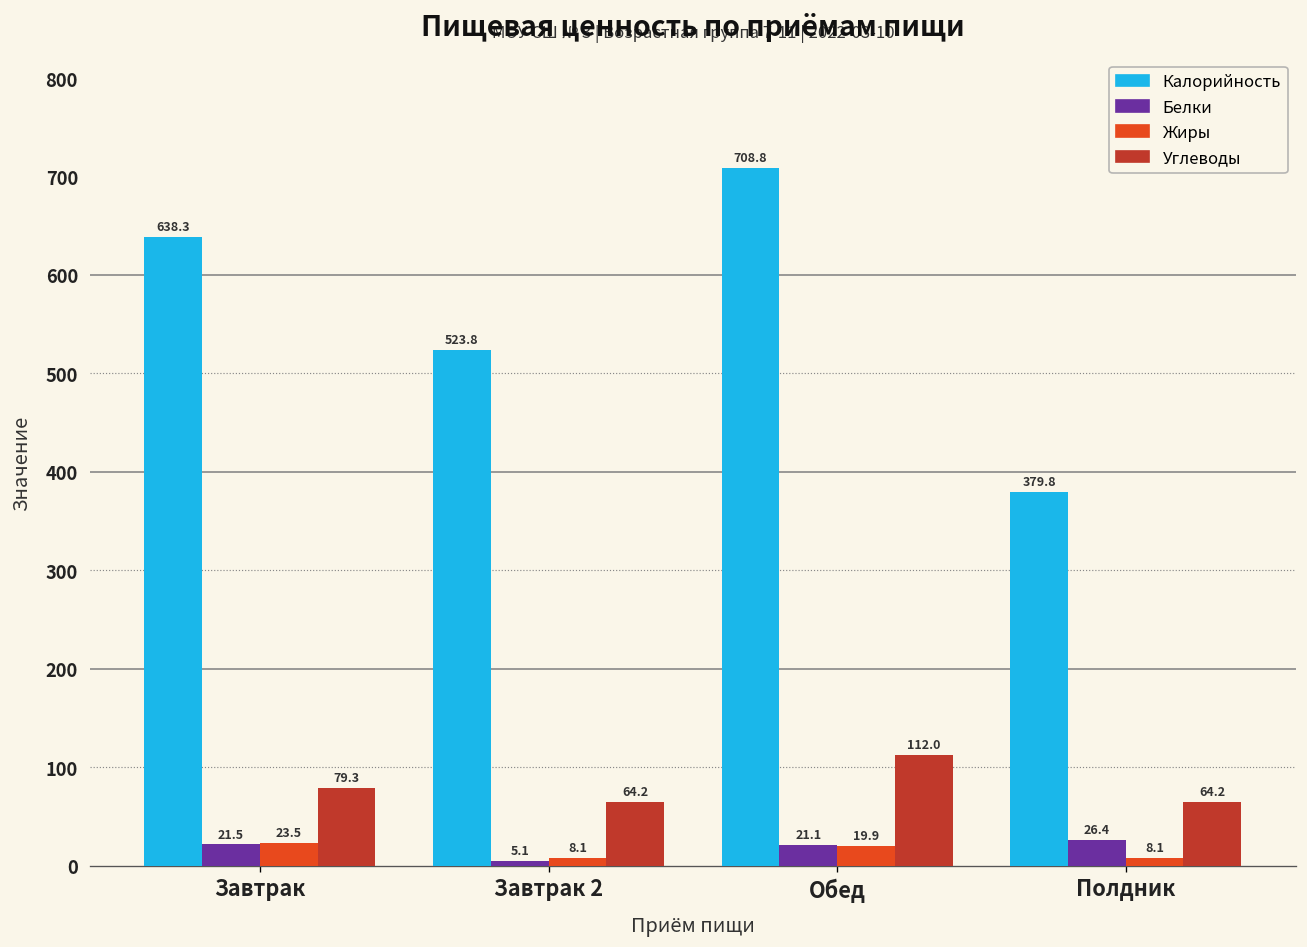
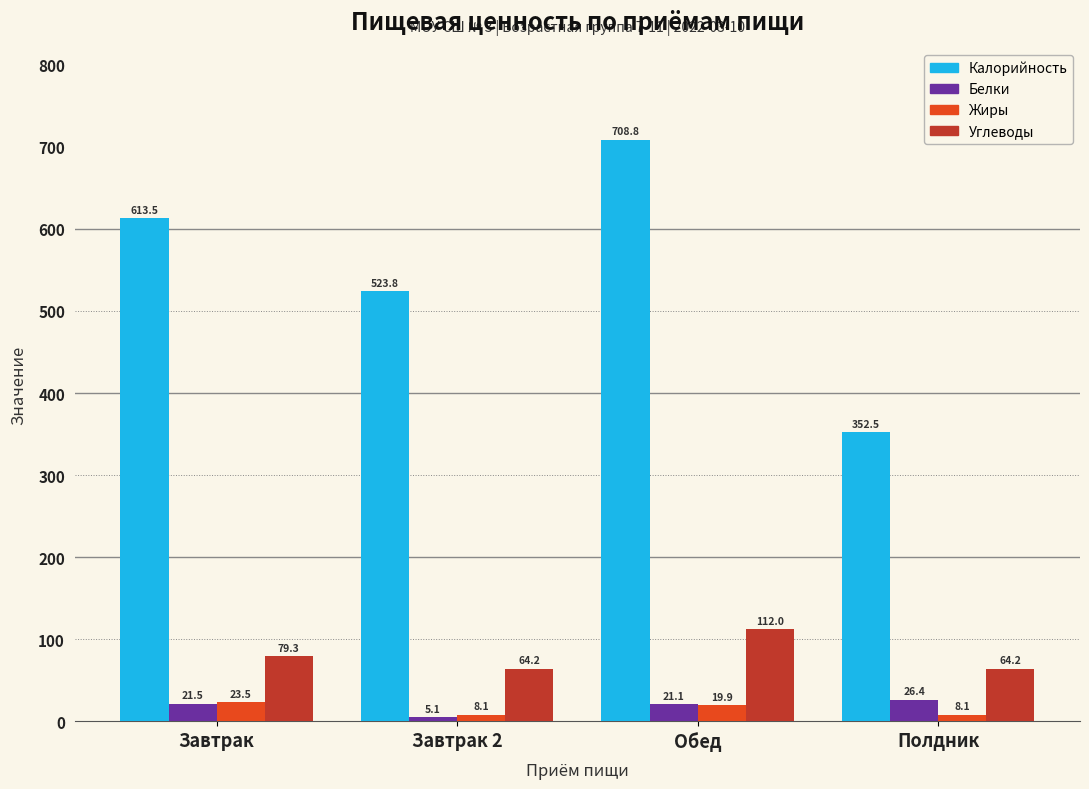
  {
    "Калорийность": {
-     "Завтрак": 638.3,
+     "Завтрак": 613.5,
      "Завтрак 2": 523.8,
      "Обед": 708.8,
-     "Полдник": 379.8
+     "Полдник": 352.5
    },
    "Белки": {
      "Завтрак": 21.5,
      "Завтрак 2": 5.1,
      "Обед": 21.1,
      "Полдник": 26.4
    }
  }
